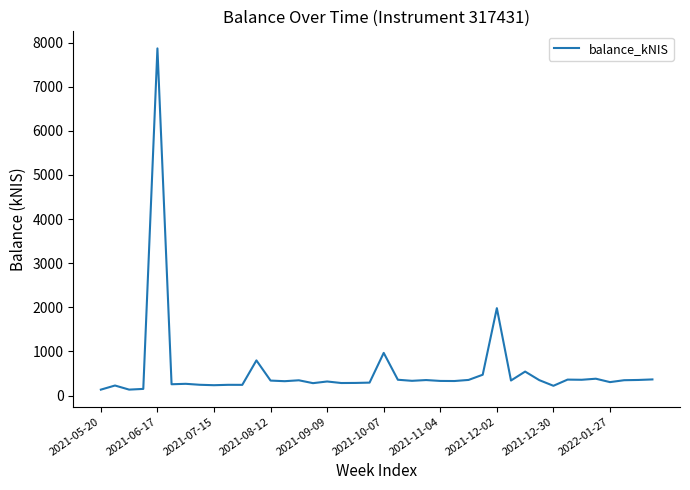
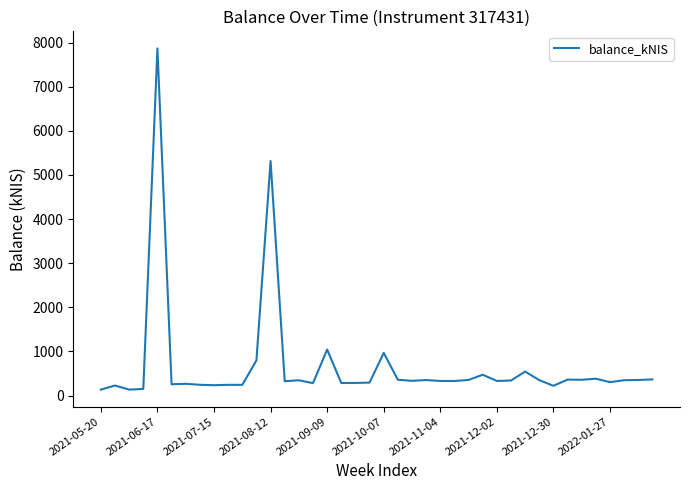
  {
    "2021-05-20": 100,
    "2021-06-17": 7900,
    "2021-07-15": 200,
-   "2021-08-12": 300,
-   "2021-09-09": 300,
+   "2021-08-12": 5300,
+   "2021-09-09": 1000,
    "2021-10-07": 1000,
    "2021-11-04": 300,
-   "2021-12-02": 2000,
+   "2021-12-02": 300,
    "2021-12-30": 200,
    "2022-01-27": 300
  }
